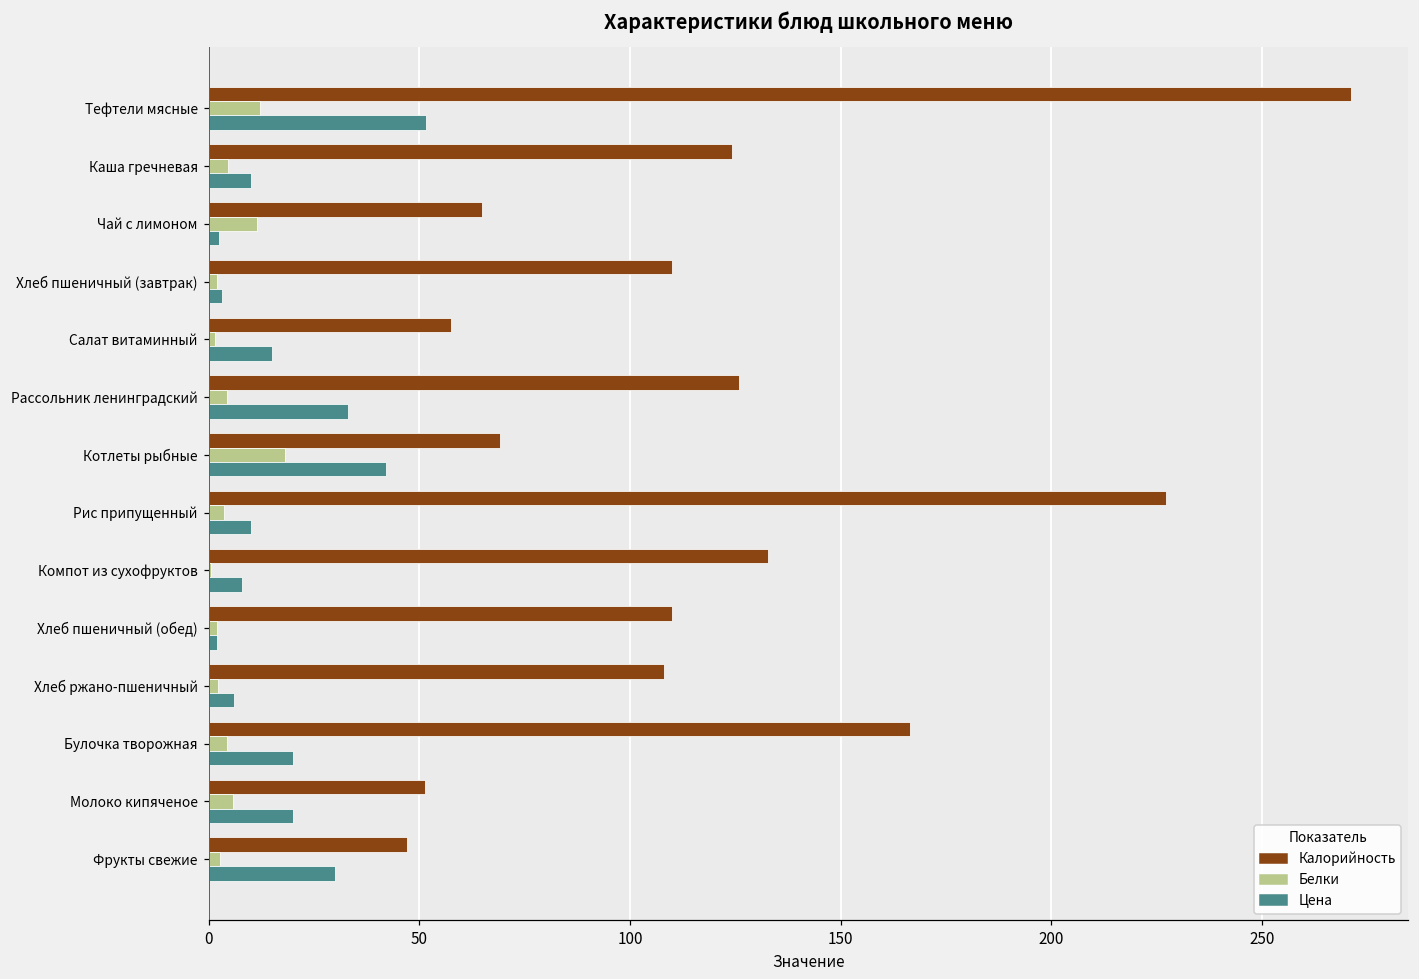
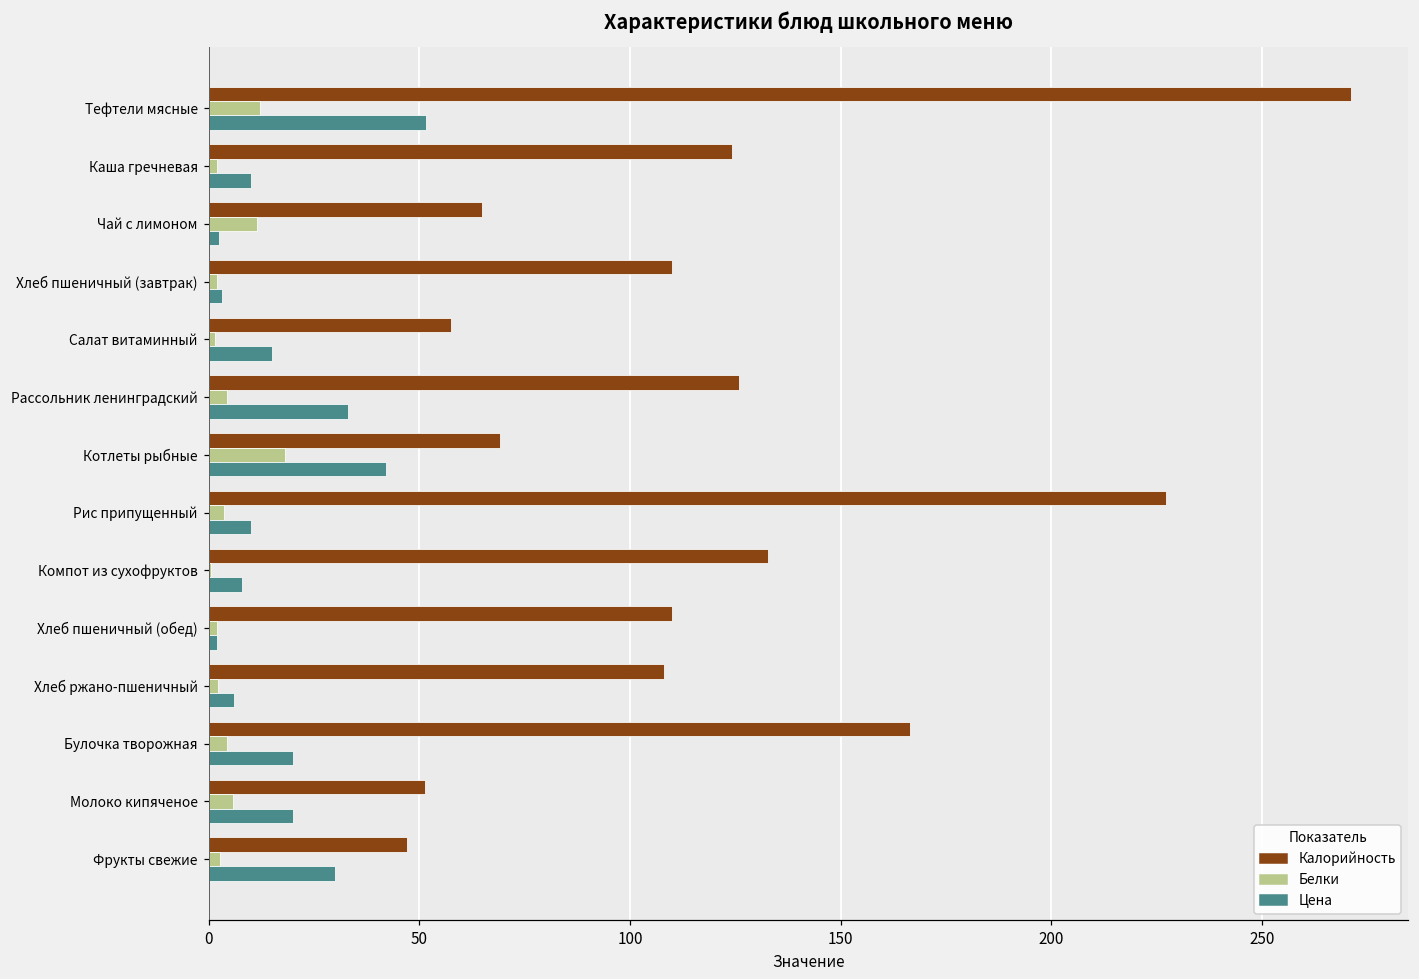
  {
    "Калорийность": {
      "Тефтели мясные": 271,
      "Каша гречневая": 124,
      "Чай с лимоном": 65,
      "Хлеб пшеничный (завтрак)": 110,
      "Салат витаминный": 57,
      "Рассольник ленинградский": 126,
      "Котлеты рыбные": 69,
      "Рис припущенный": 227,
      "Компот из сухофруктов": 133,
      "Хлеб пшеничный (обед)": 110,
      "Хлеб ржано-пшеничный": 108,
      "Булочка творожная": 166,
      "Молоко кипяченое": 51,
      "Фрукты свежие": 47
    },
    "Белки": {
      "Тефтели мясные": 12,
-     "Каша гречневая": 5,
+     "Каша гречневая": 2,
      "Чай с лимоном": 12,
      "Хлеб пшеничный (завтрак)": 2,
      "Салат витаминный": 2,
      "Рассольник ленинградский": 4,
      "Котлеты рыбные": 18,
      "Рис припущенный": 4,
      "Компот из сухофруктов": 1,
      "Хлеб пшеничный (обед)": 2,
      "Хлеб ржано-пшеничный": 2,
      "Булочка творожная": 4,
      "Молоко кипяченое": 6,
      "Фрукты свежие": 3
    },
    "Цена": {
      "Тефтели мясные": 51,
      "Каша гречневая": 10,
      "Чай с лимоном": 3,
      "Хлеб пшеничный (завтрак)": 3,
      "Салат витаминный": 15,
      "Рассольник ленинградский": 33,
      "Котлеты рыбные": 42,
      "Рис припущенный": 10,
      "Компот из сухофруктов": 8,
      "Хлеб пшеничный (обед)": 2,
      "Хлеб ржано-пшеничный": 6,
      "Булочка творожная": 20,
      "Молоко кипяченое": 20,
      "Фрукты свежие": 30
    }
  }
